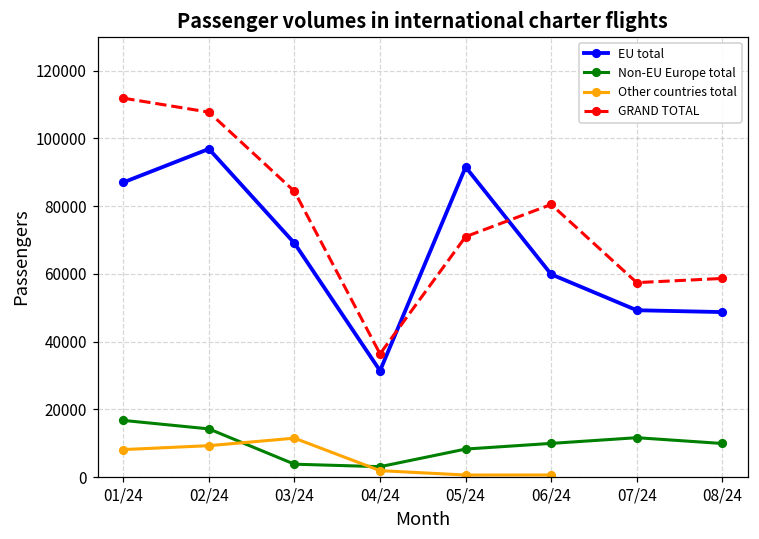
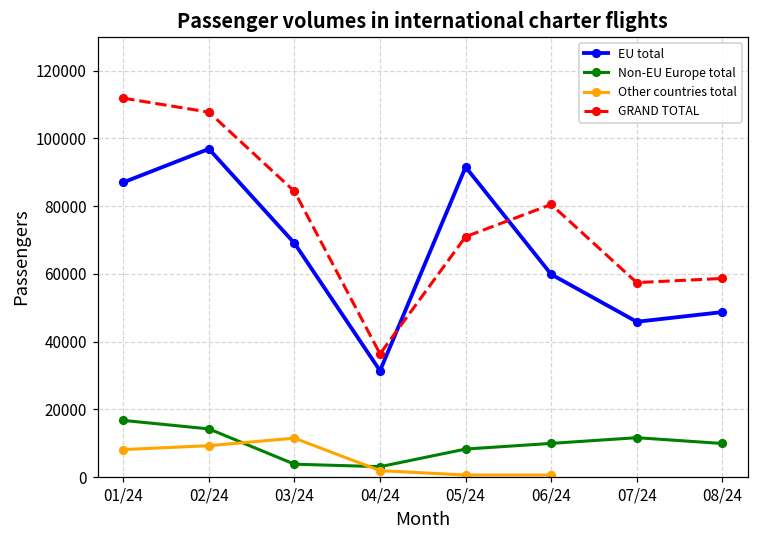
  {
    "EU total": {
      "01/24": 87000,
      "02/24": 97000,
      "03/24": 69000,
      "04/24": 31000,
      "05/24": 92000,
      "06/24": 60000,
-     "07/24": 49000,
+     "07/24": 46000,
      "08/24": 49000
    },
    "Non-EU Europe total": {
      "01/24": 17000,
      "02/24": 14000,
      "03/24": 4000,
      "04/24": 3000,
      "05/24": 8000,
      "06/24": 10000,
      "07/24": 12000,
      "08/24": 10000
    },
    "Other countries total": {
      "01/24": 8000,
      "02/24": 9000,
      "03/24": 11000,
      "04/24": 2000,
      "05/24": 1000,
      "06/24": 1000
    },
    "GRAND TOTAL": {
      "01/24": 112000,
      "02/24": 108000,
      "03/24": 84000,
      "04/24": 36000,
      "05/24": 71000,
      "06/24": 80000,
      "07/24": 57000,
      "08/24": 59000
    }
  }
